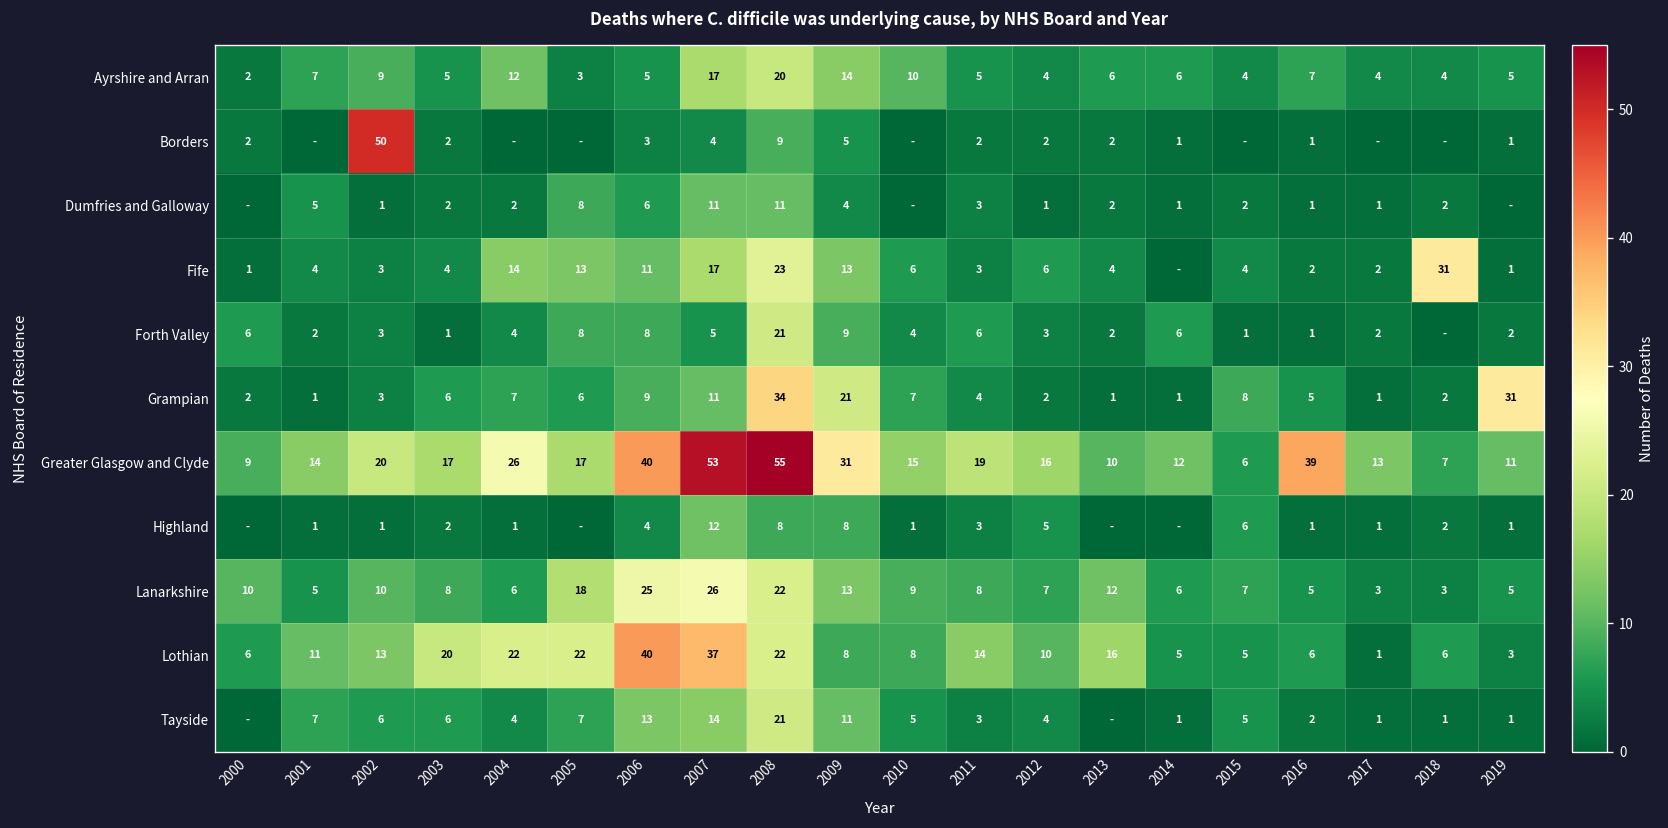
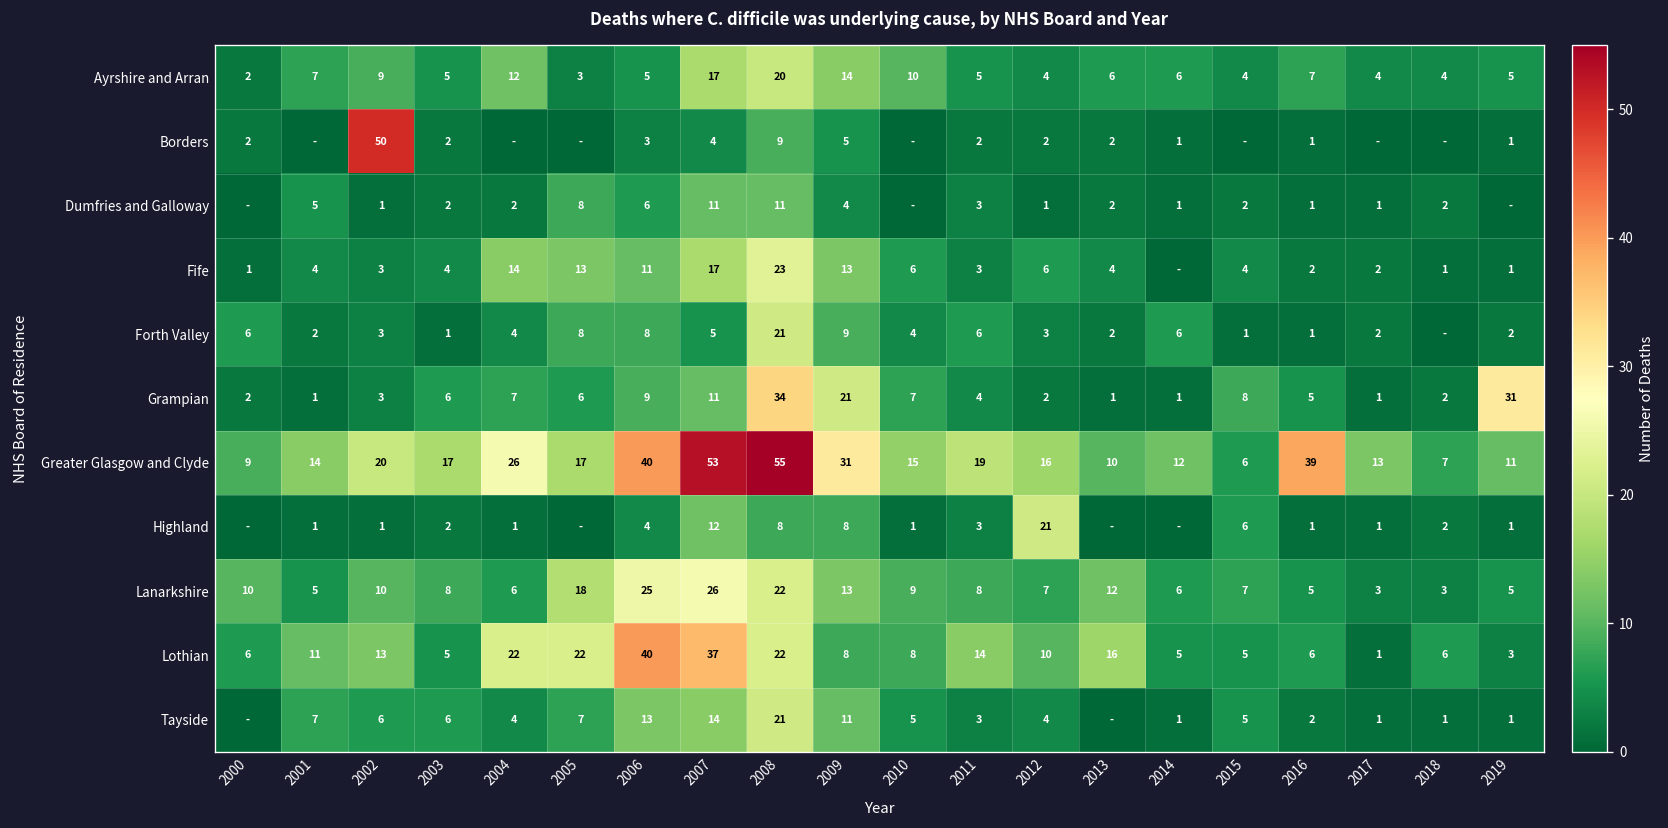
  {
    "Fife": {
      "2000": 1,
      "2001": 4,
      "2002": 3,
      "2003": 4,
      "2004": 14,
      "2005": 13,
      "2006": 11,
      "2007": 17,
      "2008": 23,
      "2009": 13,
      "2010": 6,
      "2011": 3,
      "2012": 6,
      "2013": 4,
      "2015": 4,
      "2016": 2,
      "2017": 2,
-     "2018": 31,
+     "2018": 1,
      "2019": 1
    },
    "Highland": {
      "2001": 1,
      "2002": 1,
      "2003": 2,
      "2004": 1,
      "2006": 4,
      "2007": 12,
      "2008": 8,
      "2009": 8,
      "2010": 1,
      "2011": 3,
-     "2012": 5,
+     "2012": 21,
      "2015": 6,
      "2016": 1,
      "2017": 1,
      "2018": 2,
      "2019": 1
    },
    "Lothian": {
      "2000": 6,
      "2001": 11,
      "2002": 13,
-     "2003": 20,
+     "2003": 5,
      "2004": 22,
      "2005": 22,
      "2006": 40,
      "2007": 37,
      "2008": 22,
      "2009": 8,
      "2010": 8,
      "2011": 14,
      "2012": 10,
      "2013": 16,
      "2014": 5,
      "2015": 5,
      "2016": 6,
      "2017": 1,
      "2018": 6,
      "2019": 3
    }
  }
